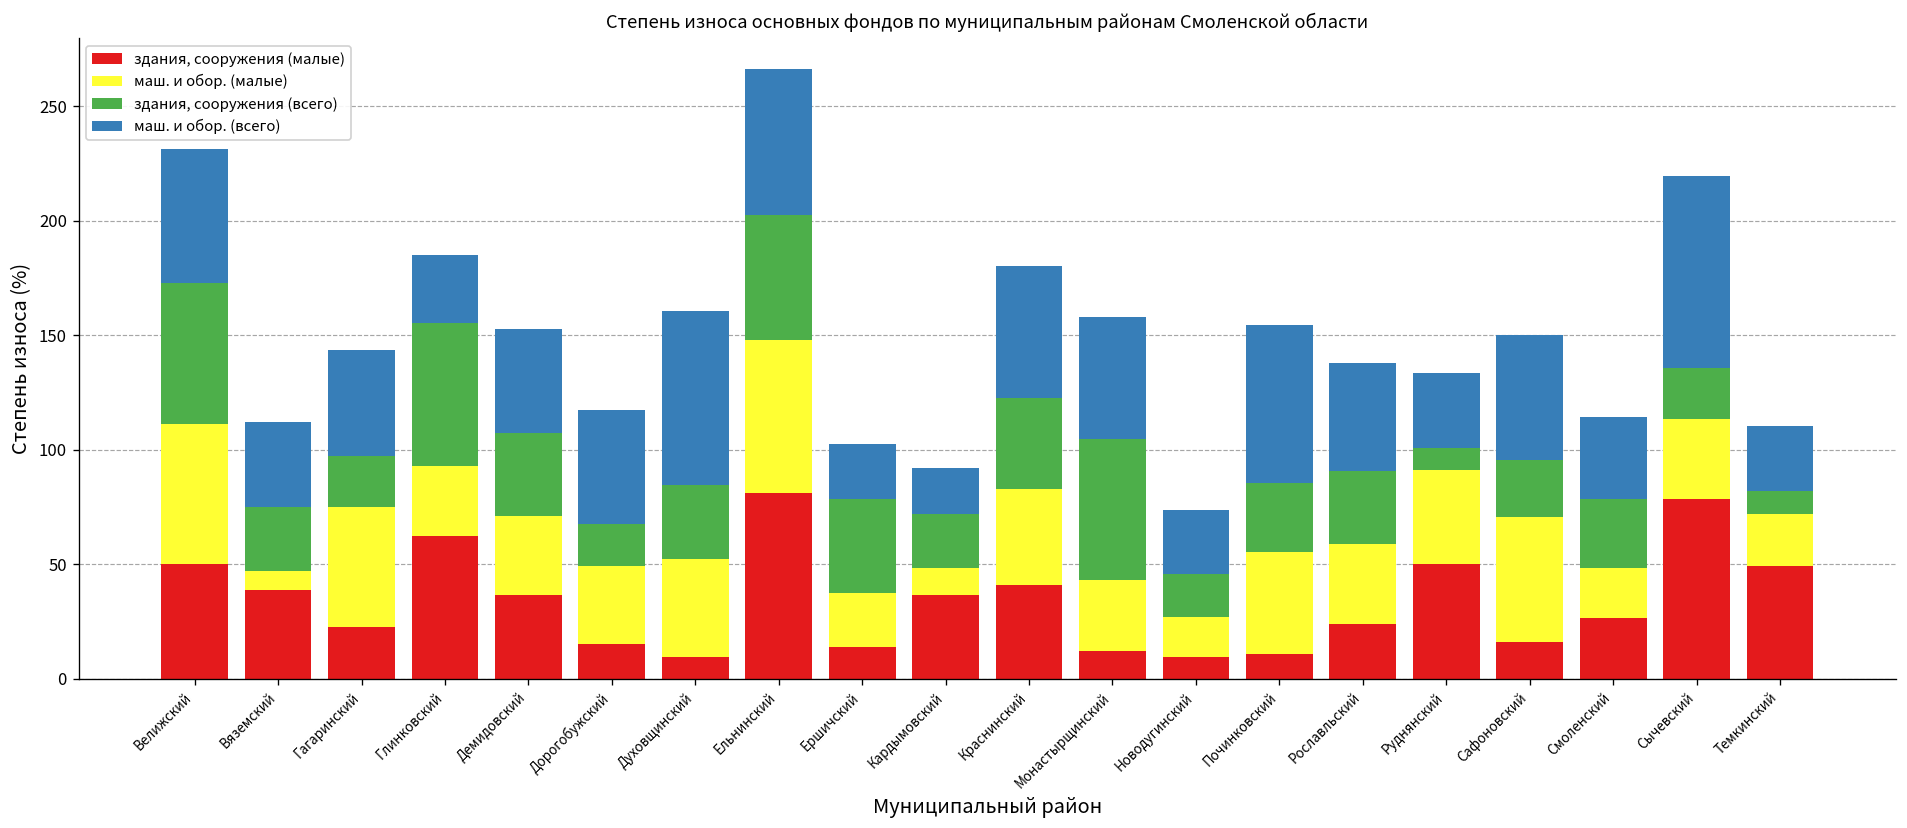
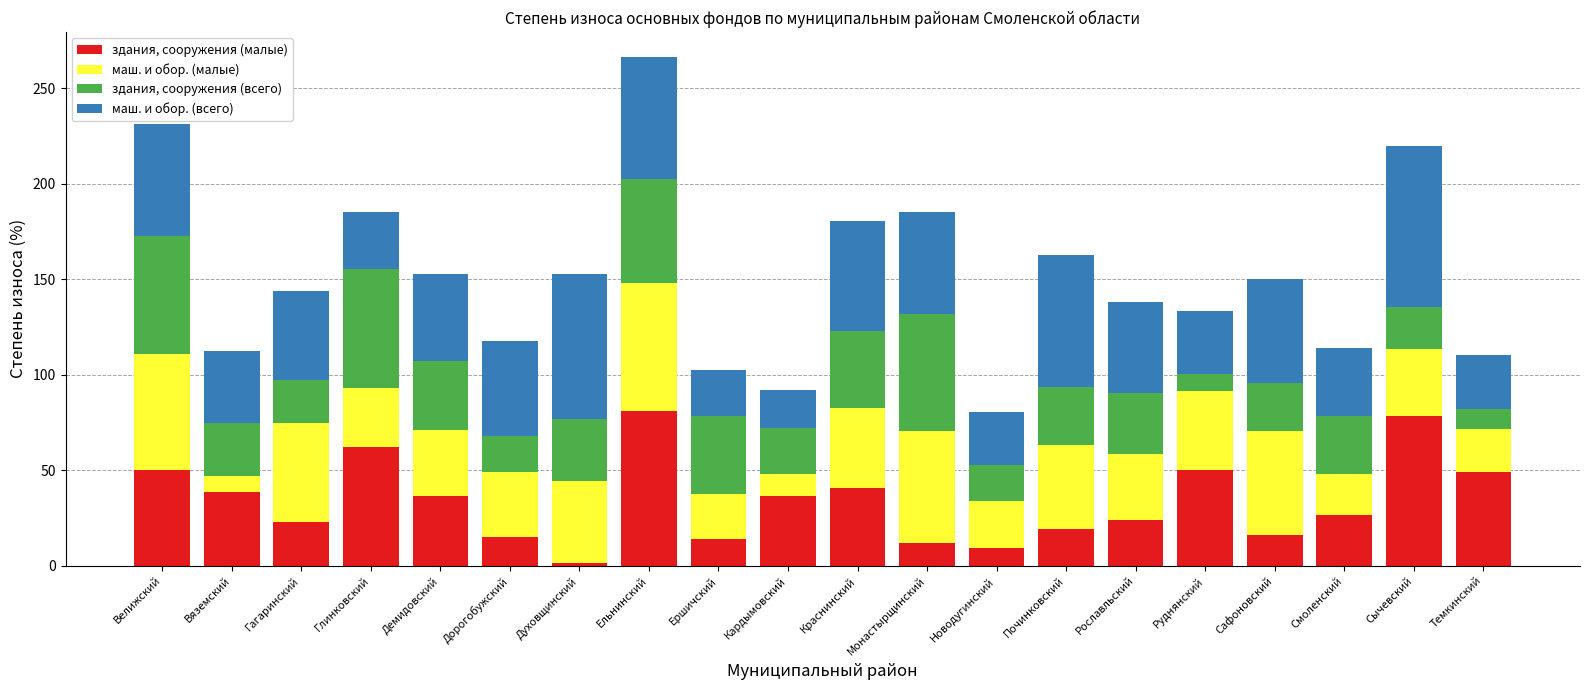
  {
    "здания, сооружения (малые)": {
      "Велижский": 50,
      "Вяземский": 39,
      "Гагаринский": 23,
      "Глинковский": 62,
      "Демидовский": 37,
      "Дорогобужский": 15,
-     "Духовщинский": 10,
+     "Духовщинский": 2,
      "Ельнинский": 81,
      "Ершичский": 14,
      "Кардымовский": 37,
      "Краснинский": 41,
      "Монастырщинский": 12,
      "Новодугинский": 9,
-     "Починковский": 11,
+     "Починковский": 19,
      "Рославльский": 24,
      "Руднянский": 50,
      "Сафоновский": 16,
      "Смоленский": 27,
      "Сычевский": 79,
      "Темкинский": 49
    },
    "маш. и обор. (малые)": {
      "Велижский": 61,
      "Вяземский": 9,
      "Гагаринский": 52,
      "Глинковский": 30,
      "Демидовский": 34,
      "Дорогобужский": 34,
      "Духовщинский": 43,
      "Ельнинский": 67,
      "Ершичский": 23,
      "Кардымовский": 12,
      "Краснинский": 42,
-     "Монастырщинский": 31,
-     "Новодугинский": 18,
+     "Монастырщинский": 58,
+     "Новодугинский": 25,
      "Починковский": 44,
      "Рославльский": 35,
      "Руднянский": 41,
      "Сафоновский": 55,
      "Смоленский": 22,
      "Сычевский": 35,
      "Темкинский": 23
    },
    "здания, сооружения (всего)": {
      "Велижский": 61,
      "Вяземский": 28,
      "Гагаринский": 22,
      "Глинковский": 62,
      "Демидовский": 36,
      "Дорогобужский": 19,
      "Духовщинский": 32,
      "Ельнинский": 55,
      "Ершичский": 41,
      "Кардымовский": 24,
      "Краснинский": 40,
      "Монастырщинский": 62,
      "Новодугинский": 19,
      "Починковский": 30,
      "Рославльский": 32,
      "Руднянский": 9,
      "Сафоновский": 25,
      "Смоленский": 30,
      "Сычевский": 22,
      "Темкинский": 10
    },
    "маш. и обор. (всего)": {
      "Велижский": 59,
      "Вяземский": 37,
      "Гагаринский": 46,
      "Глинковский": 30,
      "Демидовский": 45,
      "Дорогобужский": 50,
      "Духовщинский": 76,
      "Ельнинский": 64,
      "Ершичский": 24,
      "Кардымовский": 20,
      "Краснинский": 58,
      "Монастырщинский": 53,
      "Новодугинский": 28,
      "Починковский": 69,
      "Рославльский": 47,
      "Руднянский": 33,
      "Сафоновский": 54,
      "Смоленский": 36,
      "Сычевский": 84,
      "Темкинский": 29
    }
  }
